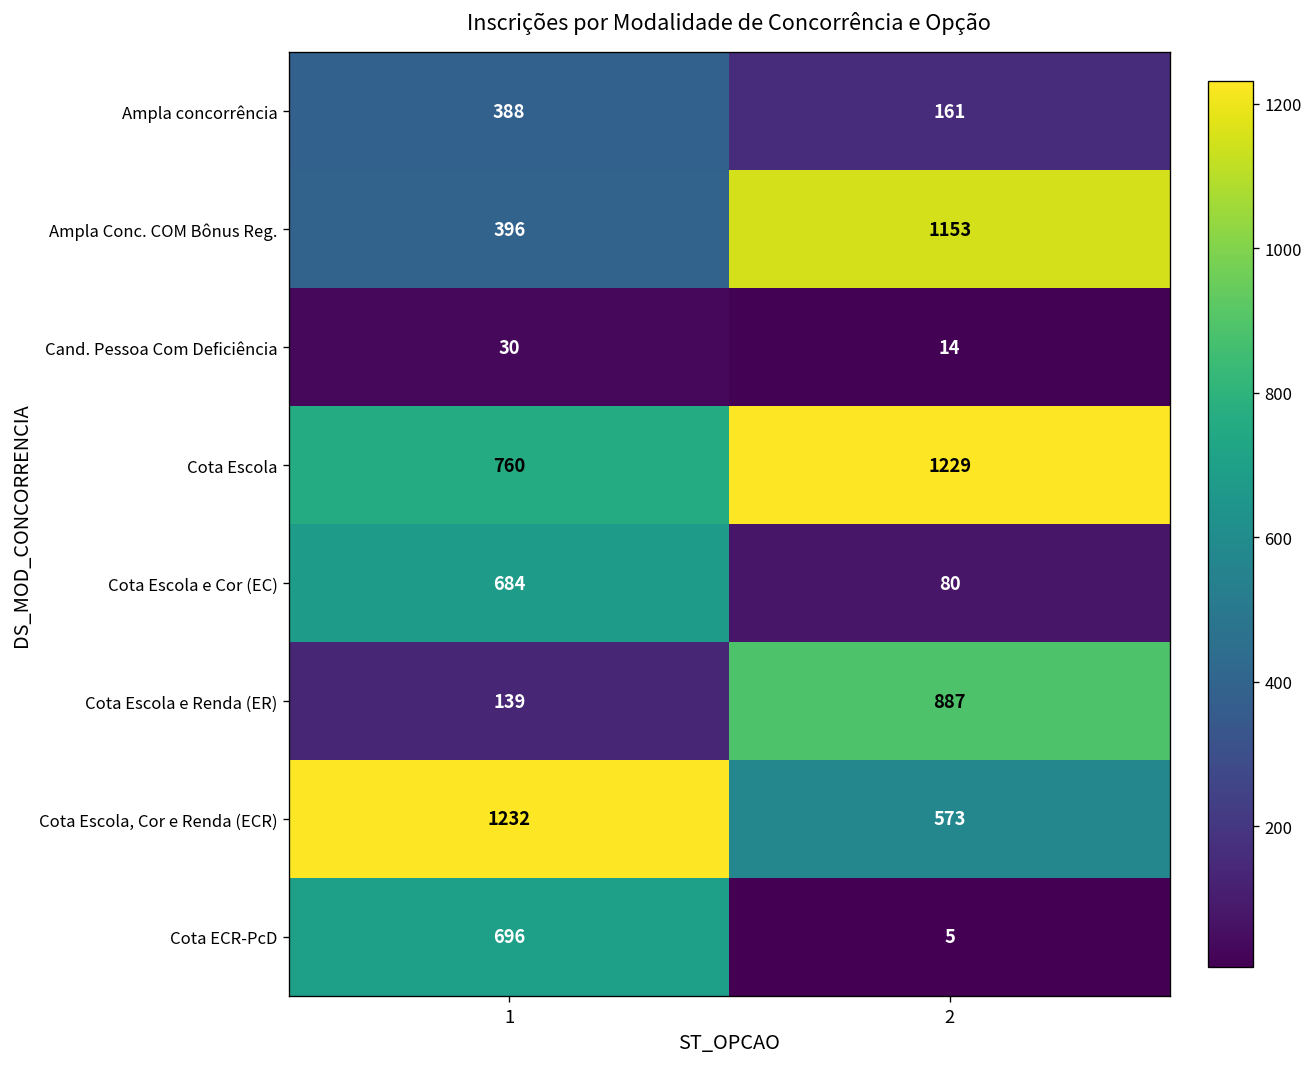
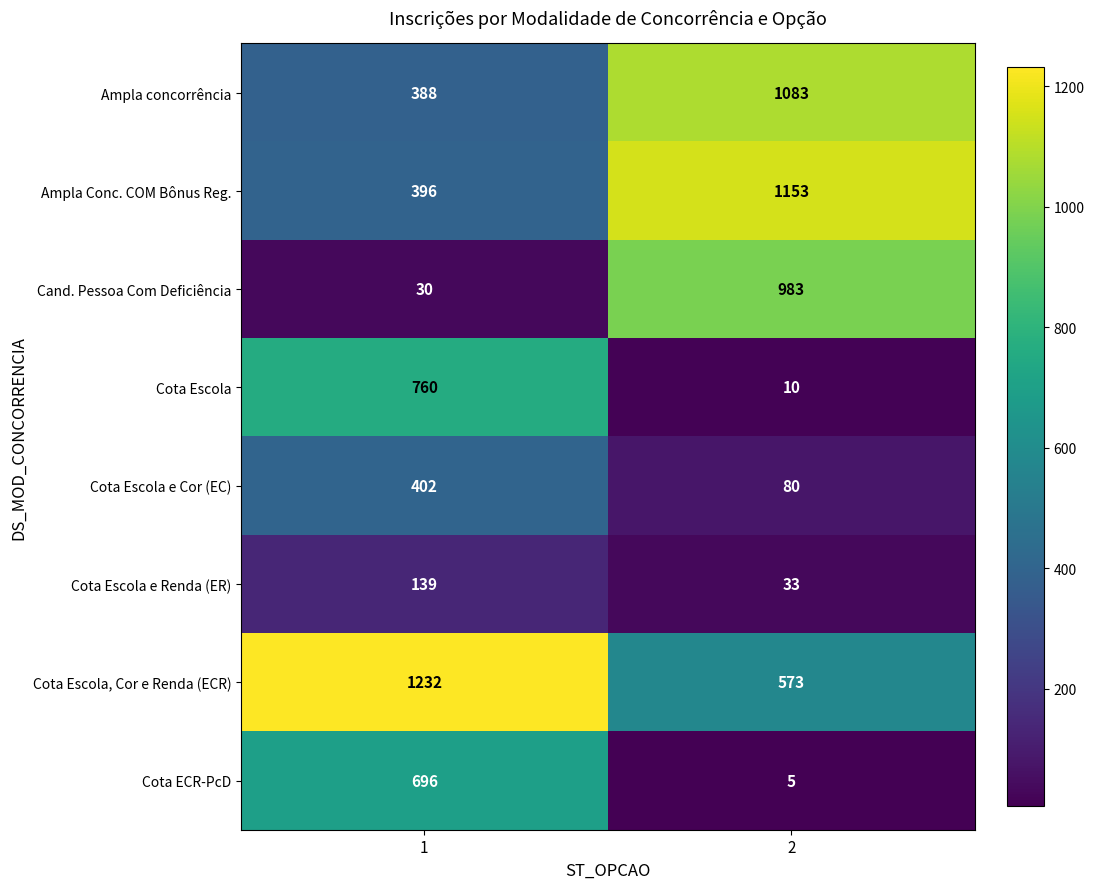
  {
    "Ampla concorrência": {
      "1": 388,
-     "2": 161
+     "2": 1083
    },
    "Ampla Conc. COM Bônus Reg.": {
      "1": 396,
      "2": 1153
    },
    "Cand. Pessoa Com Deficiência": {
      "1": 30,
-     "2": 14
+     "2": 983
    },
    "Cota Escola": {
      "1": 760,
-     "2": 1229
+     "2": 10
    },
    "Cota Escola e Cor (EC)": {
-     "1": 684,
+     "1": 402,
      "2": 80
    },
    "Cota Escola e Renda (ER)": {
      "1": 139,
-     "2": 887
+     "2": 33
    },
    "Cota Escola, Cor e Renda (ECR)": {
      "1": 1232,
      "2": 573
    },
    "Cota ECR-PcD": {
      "1": 696,
      "2": 5
    }
  }
